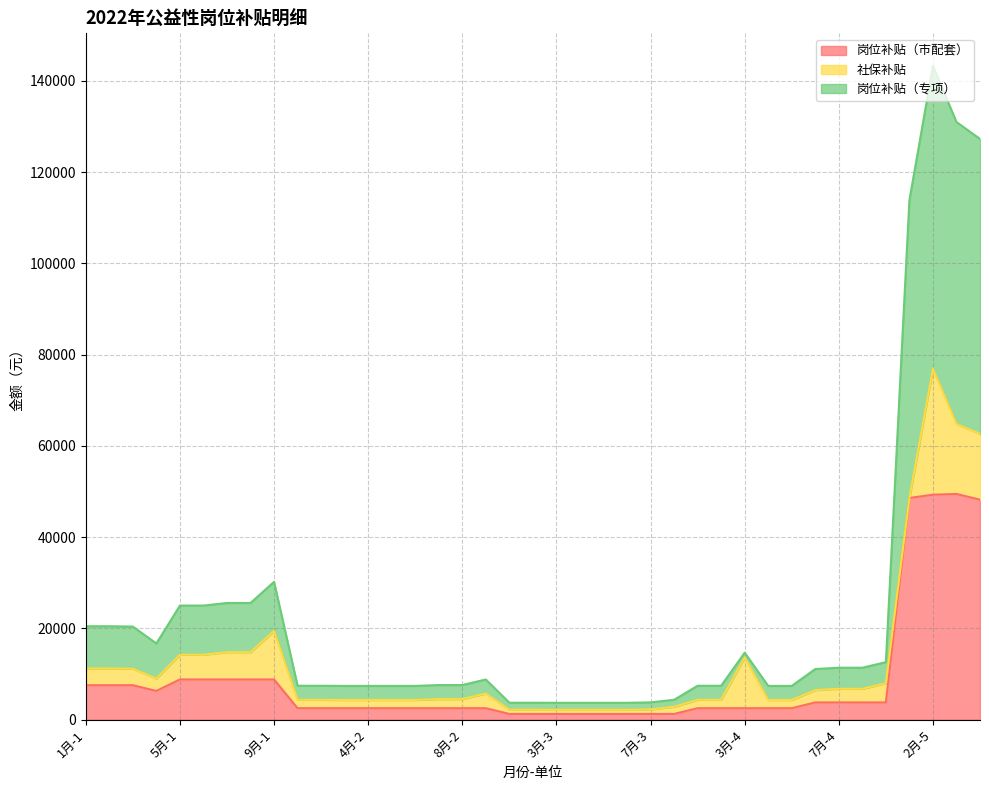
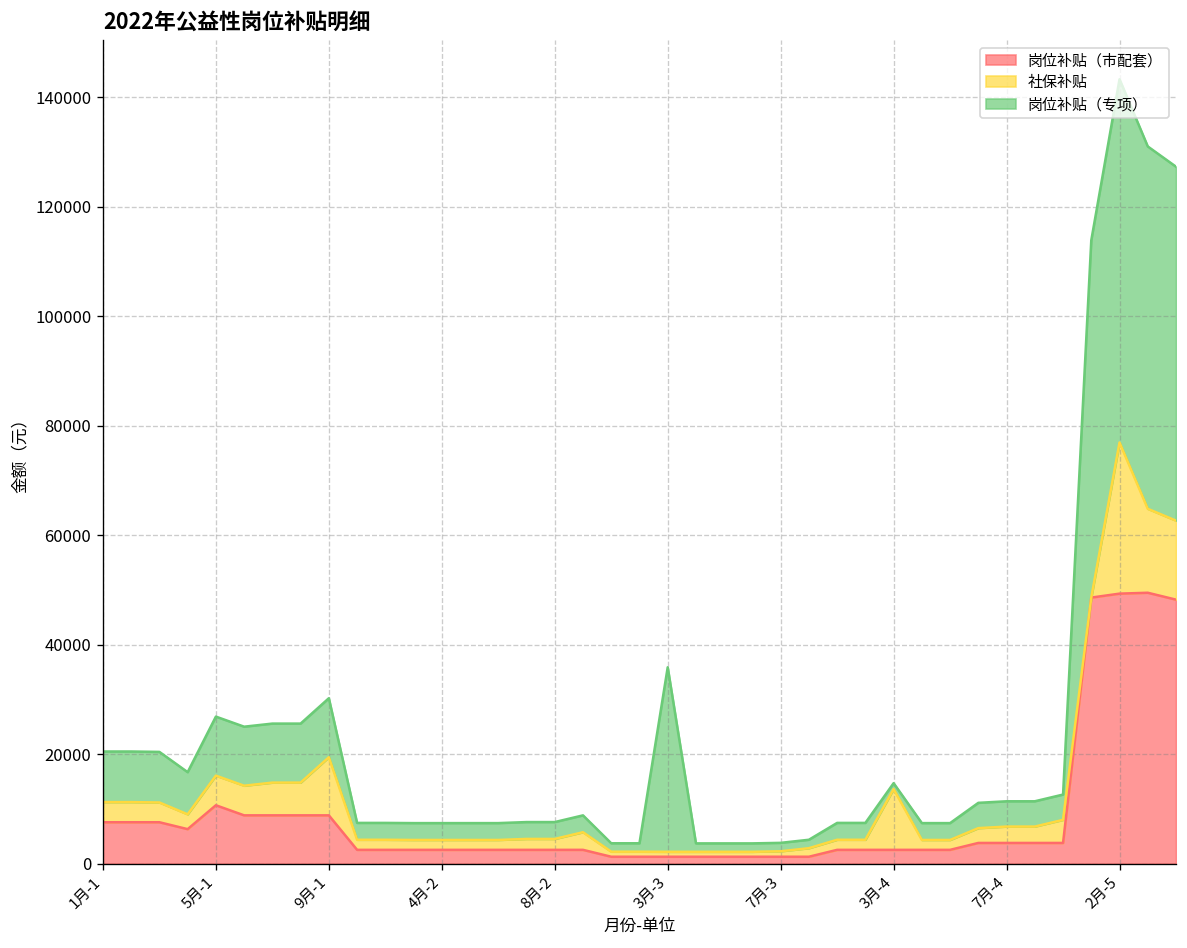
  {
    "岗位补贴（市配套）": {
      "1月-1": 8000,
-     "5月-1": 9000,
+     "5月-1": 11000,
      "9月-1": 9000,
      "4月-2": 3000,
      "8月-2": 3000,
      "3月-3": 1000,
      "7月-3": 1000,
      "3月-4": 3000,
      "7月-4": 4000,
      "2月-5": 49000
    },
    "社保补贴": {
      "1月-1": 4000,
      "5月-1": 5000,
      "9月-1": 11000,
      "4月-2": 2000,
      "8月-2": 2000,
      "3月-3": 1000,
      "7月-3": 1000,
      "3月-4": 11000,
      "7月-4": 3000,
      "2月-5": 28000
    },
    "岗位补贴（专项）": {
      "1月-1": 9000,
      "5月-1": 11000,
      "9月-1": 11000,
      "4月-2": 3000,
      "8月-2": 3000,
-     "3月-3": 2000,
+     "3月-3": 34000,
      "7月-3": 2000,
      "3月-4": 1000,
      "7月-4": 5000
    }
  }
